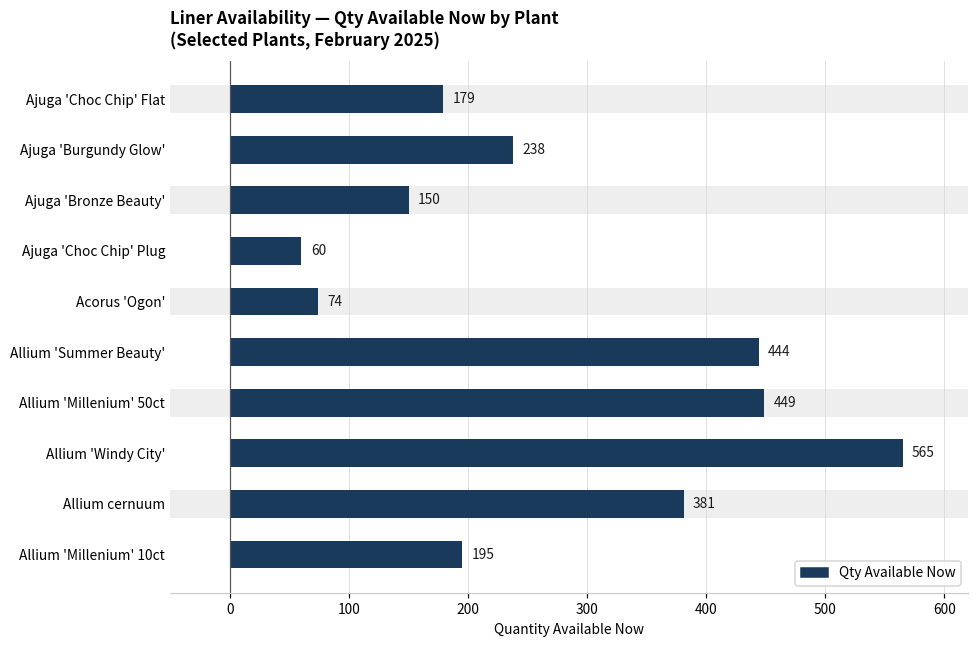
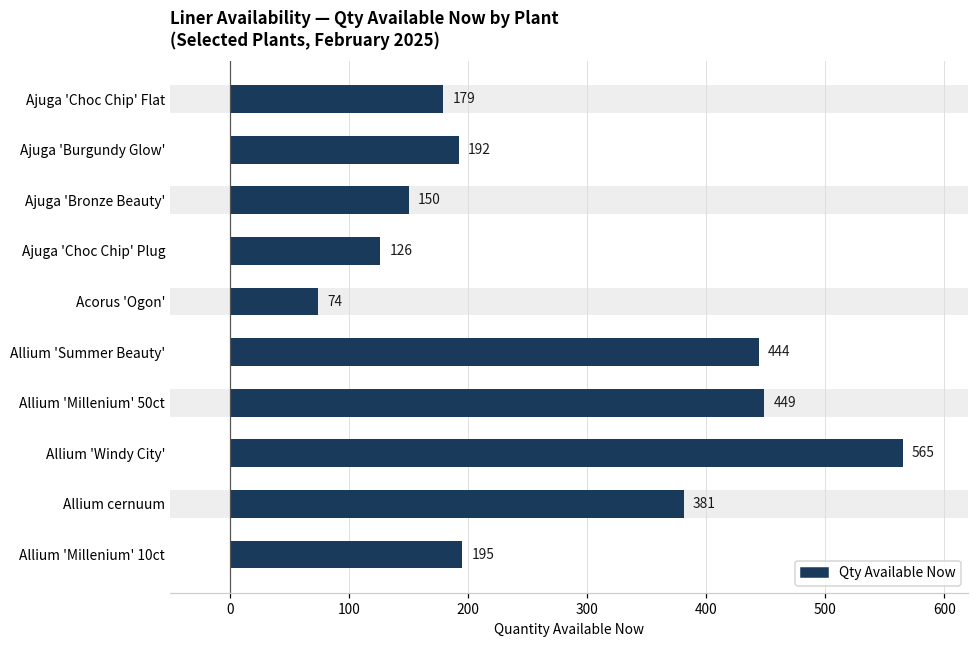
  {
    "Qty Available Now": {
-     "Ajuga 'Burgundy Glow'": 238,
-     "Ajuga 'Choc Chip' Plug": 60,
+     "Ajuga 'Burgundy Glow'": 192,
+     "Ajuga 'Choc Chip' Plug": 126,
      "Allium 'Summer Beauty'": 444,
      "Allium 'Windy City'": 565,
      "Allium 'Millenium' 10ct": 195
    }
  }
